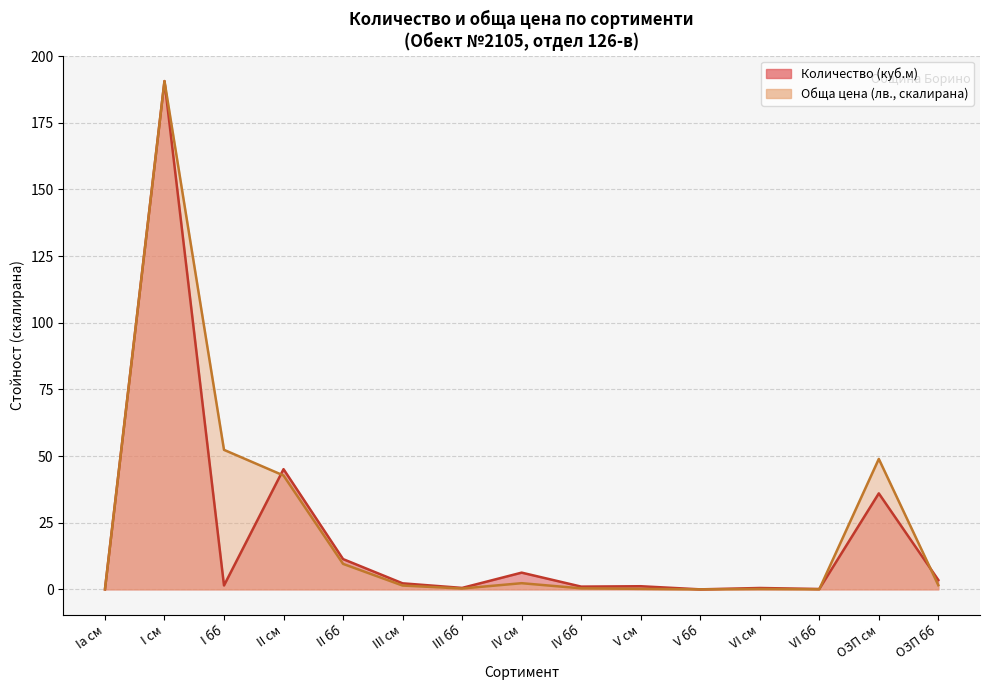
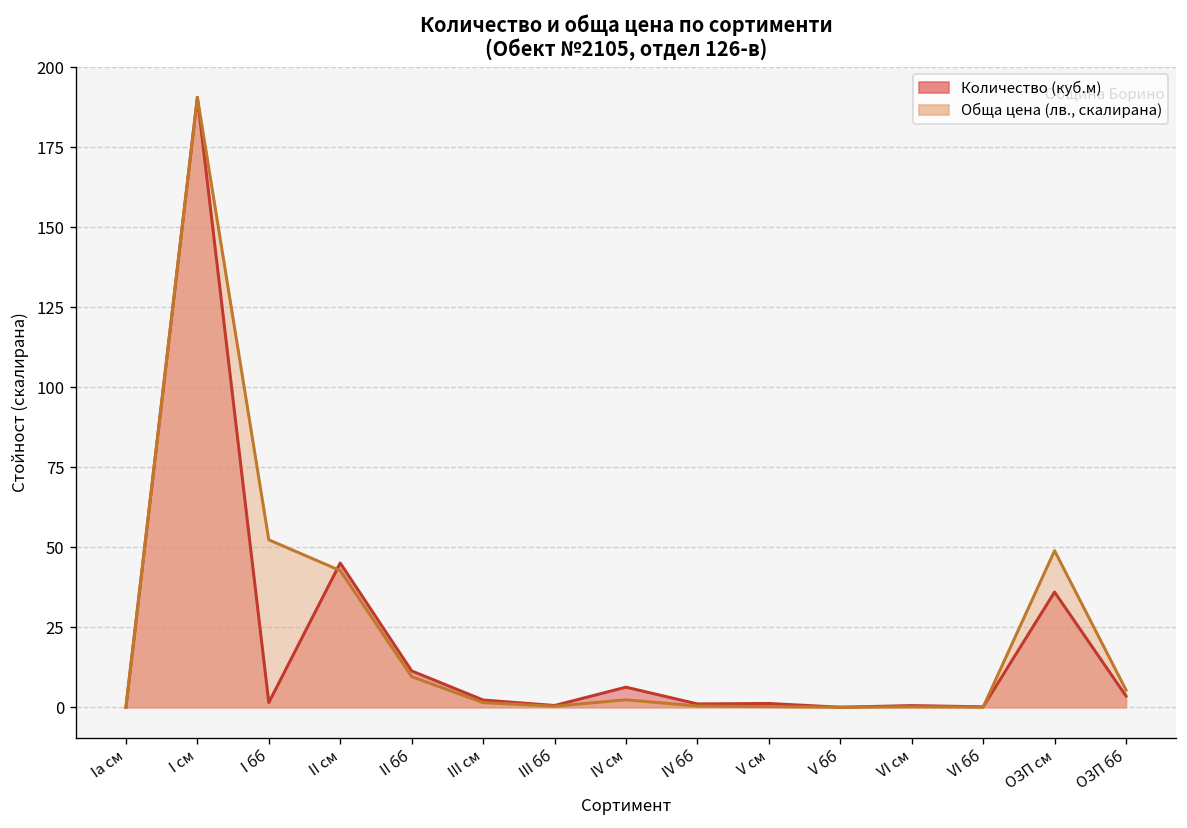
  {
    "Количество (куб.м)": {
      "I бб": 1,
      "II см": 45,
      "II бб": 11,
      "IV см": 6,
      "V см": 1,
      "ОЗП см": 36,
      "ОЗП бб": 4
    },
    "Обща цена (лв., скалирана)": {
      "I бб": 52,
      "II см": 43,
      "II бб": 10,
      "IV см": 2,
      "V см": 0,
      "ОЗП см": 49,
-     "ОЗП бб": 2
+     "ОЗП бб": 5
    }
  }
